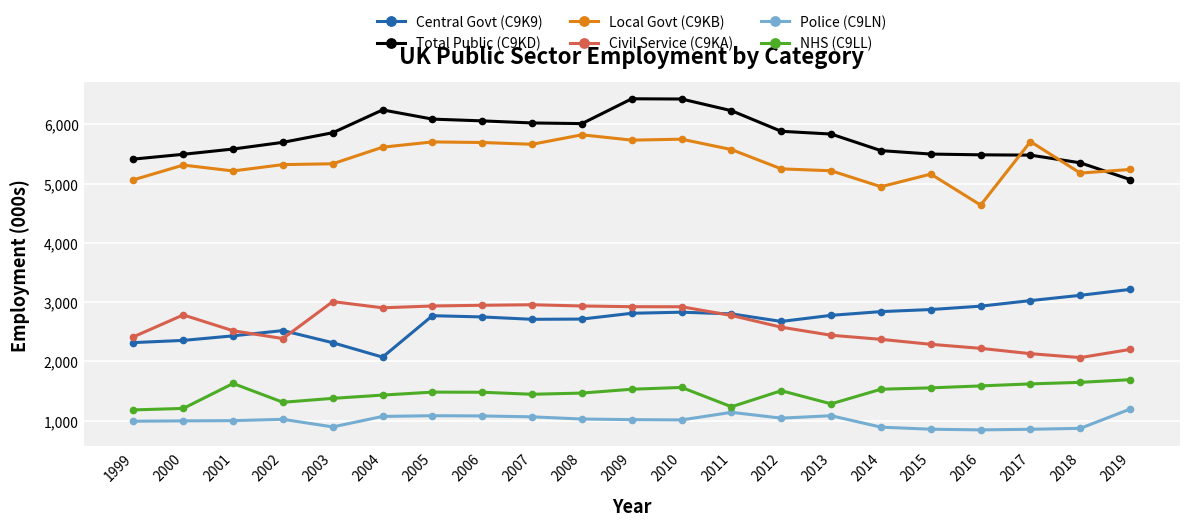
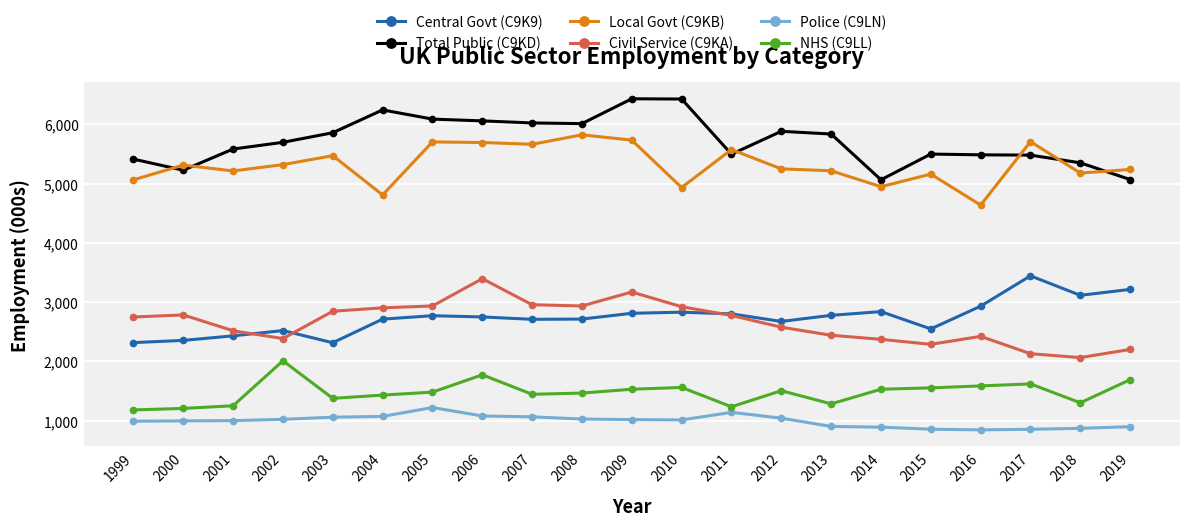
  {
    "Central Govt (C9K9)": {
      "1999": "2,300",
      "2000": "2,400",
      "2001": "2,400",
      "2002": "2,500",
      "2003": "2,300",
-     "2004": "2,100",
+     "2004": "2,700",
      "2005": "2,800",
      "2006": "2,700",
      "2007": "2,700",
      "2008": "2,700",
      "2009": "2,800",
      "2010": "2,800",
      "2012": "2,700",
      "2013": "2,800",
      "2014": "2,800",
-     "2015": "2,900",
+     "2015": "2,500",
      "2016": "2,900",
-     "2017": "3,000",
+     "2017": "3,400",
      "2018": "3,100",
      "2019": "3,200"
    },
    "Total Public (C9KD)": {
      "1999": "5,400",
-     "2000": "5,500",
+     "2000": "5,200",
      "2001": "5,600",
      "2002": "5,700",
      "2003": "5,900",
      "2004": "6,200",
      "2005": "6,100",
      "2006": "6,100",
      "2007": "6,000",
      "2008": "6,000",
      "2009": "6,400",
      "2010": "6,400",
-     "2011": "6,200",
+     "2011": "5,500",
      "2012": "5,900",
      "2013": "5,800",
-     "2014": "5,600",
+     "2014": "5,100",
      "2015": "5,500",
      "2016": "5,500",
      "2017": "5,500",
      "2018": "5,300",
      "2019": "5,100"
    },
    "Local Govt (C9KB)": {
      "1999": "5,100",
      "2000": "5,300",
      "2001": "5,200",
      "2002": "5,300",
-     "2003": "5,300",
-     "2004": "5,600",
+     "2003": "5,500",
+     "2004": "4,800",
      "2005": "5,700",
      "2006": "5,700",
      "2007": "5,700",
      "2008": "5,800",
      "2009": "5,700",
-     "2010": "5,700",
+     "2010": "4,900",
      "2011": "5,600",
      "2012": "5,200",
      "2013": "5,200",
      "2014": "4,900",
      "2015": "5,200",
      "2016": "4,600",
      "2017": "5,700",
      "2018": "5,200",
      "2019": "5,200"
    },
    "Civil Service (C9KA)": {
-     "1999": "2,400",
+     "1999": "2,700",
      "2000": "2,800",
      "2001": "2,500",
      "2002": "2,400",
-     "2003": "3,000",
+     "2003": "2,800",
      "2004": "2,900",
      "2005": "2,900",
-     "2006": "2,900",
+     "2006": "3,400",
      "2007": "3,000",
      "2008": "2,900",
-     "2009": "2,900",
+     "2009": "3,200",
      "2010": "2,900",
      "2012": "2,600",
      "2013": "2,400",
      "2014": "2,400",
      "2015": "2,300",
-     "2016": "2,200",
+     "2016": "2,400",
      "2017": "2,100",
      "2018": "2,100",
      "2019": "2,200"
    },
    "Police (C9LN)": {
      "1999": "1,000",
      "2000": "1,000",
      "2001": "1,000",
      "2002": "1,000",
-     "2003": "900",
+     "2003": "1,100",
      "2004": "1,100",
-     "2005": "1,100",
+     "2005": "1,200",
      "2006": "1,100",
      "2007": "1,100",
      "2008": "1,000",
      "2009": "1,000",
      "2010": "1,000",
      "2011": "1,100",
      "2012": "1,000",
-     "2013": "1,100",
+     "2013": "900",
      "2014": "900",
      "2015": "900",
      "2016": "800",
      "2017": "900",
      "2018": "900",
-     "2019": "1,200"
+     "2019": "900"
    },
    "NHS (C9LL)": {
      "1999": "1,200",
      "2000": "1,200",
-     "2001": "1,600",
-     "2002": "1,300",
+     "2001": "1,200",
+     "2002": "2,000",
      "2003": "1,400",
      "2004": "1,400",
      "2005": "1,500",
-     "2006": "1,500",
+     "2006": "1,800",
      "2007": "1,400",
      "2008": "1,500",
      "2009": "1,500",
      "2010": "1,600",
      "2011": "1,200",
      "2012": "1,500",
      "2013": "1,300",
      "2014": "1,500",
      "2015": "1,600",
      "2016": "1,600",
      "2017": "1,600",
-     "2018": "1,600",
+     "2018": "1,300",
      "2019": "1,700"
    }
  }
